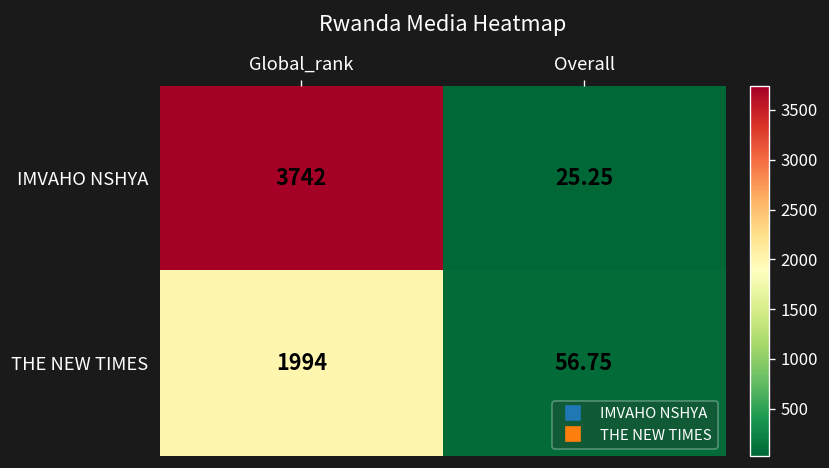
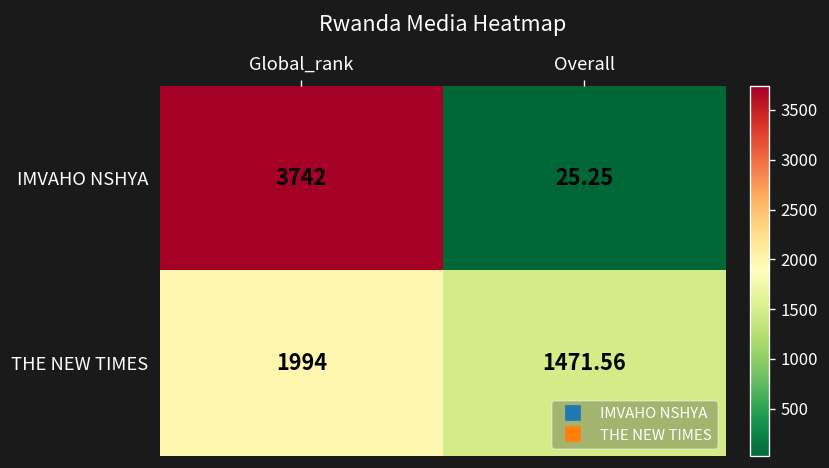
  {
    "IMVAHO NSHYA": {
      "Global_rank": 3742,
      "Overall": 25.25
    },
    "THE NEW TIMES": {
      "Global_rank": 1994,
-     "Overall": 56.75
+     "Overall": 1471.56
    }
  }
